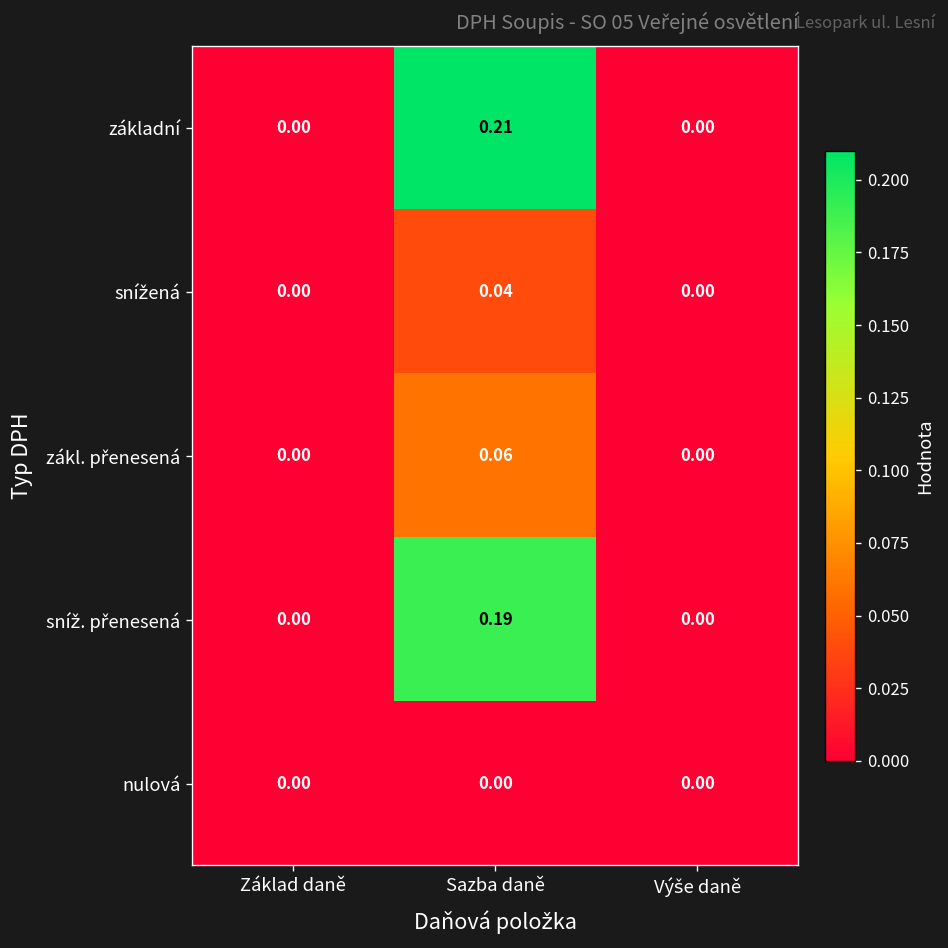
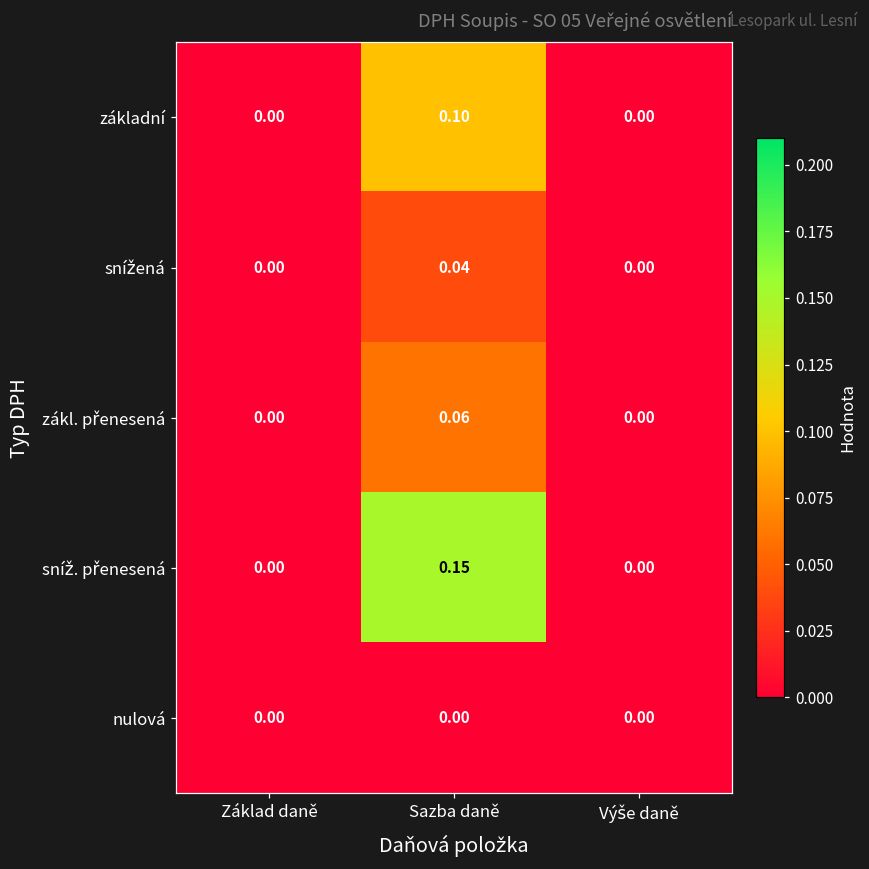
  {
    "základní": {
      "Základ daně": 0.00,
-     "Sazba daně": 0.21,
+     "Sazba daně": 0.10,
      "Výše daně": 0.00
    },
    "snížená": {
      "Základ daně": 0.00,
      "Sazba daně": 0.04,
      "Výše daně": 0.00
    },
    "zákl. přenesená": {
      "Základ daně": 0.00,
      "Sazba daně": 0.06,
      "Výše daně": 0.00
    },
    "sníž. přenesená": {
      "Základ daně": 0.00,
-     "Sazba daně": 0.19,
+     "Sazba daně": 0.15,
      "Výše daně": 0.00
    },
    "nulová": {
      "Základ daně": 0.00,
      "Sazba daně": 0.00,
      "Výše daně": 0.00
    }
  }
